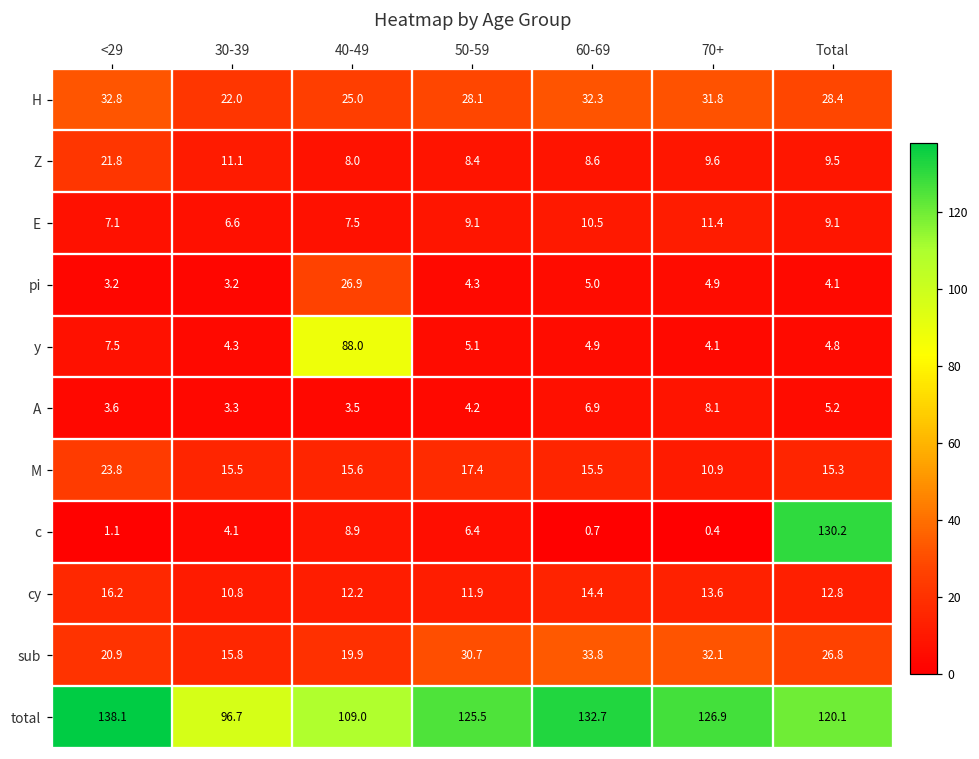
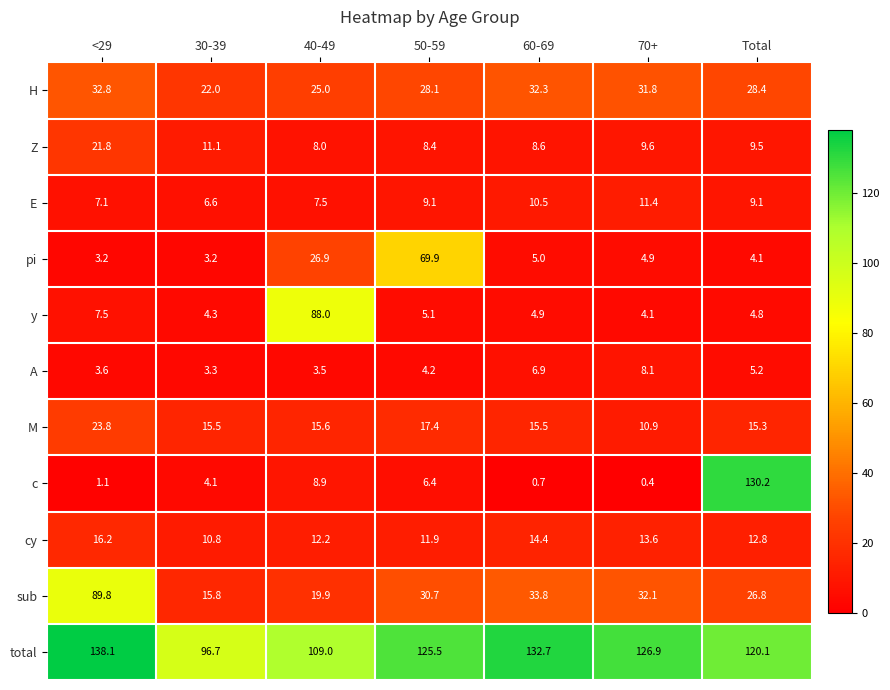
  {
    "H": {
      "<29": 32.8,
      "30-39": 22.0,
      "40-49": 25.0,
      "50-59": 28.1,
      "60-69": 32.3,
      "70+": 31.8,
      "Total": 28.4
    },
    "Z": {
      "<29": 21.8,
      "30-39": 11.1,
      "40-49": 8.0,
      "50-59": 8.4,
      "60-69": 8.6,
      "70+": 9.6,
      "Total": 9.5
    },
    "E": {
      "<29": 7.1,
      "30-39": 6.6,
      "40-49": 7.5,
      "50-59": 9.1,
      "60-69": 10.5,
      "70+": 11.4,
      "Total": 9.1
    },
    "pi": {
      "<29": 3.2,
      "30-39": 3.2,
      "40-49": 26.9,
-     "50-59": 4.3,
+     "50-59": 69.9,
      "60-69": 5.0,
      "70+": 4.9,
      "Total": 4.1
    },
    "y": {
      "<29": 7.5,
      "30-39": 4.3,
      "40-49": 88.0,
      "50-59": 5.1,
      "60-69": 4.9,
      "70+": 4.1,
      "Total": 4.8
    },
    "A": {
      "<29": 3.6,
      "30-39": 3.3,
      "40-49": 3.5,
      "50-59": 4.2,
      "60-69": 6.9,
      "70+": 8.1,
      "Total": 5.2
    },
    "M": {
      "<29": 23.8,
      "30-39": 15.5,
      "40-49": 15.6,
      "50-59": 17.4,
      "60-69": 15.5,
      "70+": 10.9,
      "Total": 15.3
    },
    "c": {
      "<29": 1.1,
      "30-39": 4.1,
      "40-49": 8.9,
      "50-59": 6.4,
      "60-69": 0.7,
      "70+": 0.4,
      "Total": 130.2
    },
    "cy": {
      "<29": 16.2,
      "30-39": 10.8,
      "40-49": 12.2,
      "50-59": 11.9,
      "60-69": 14.4,
      "70+": 13.6,
      "Total": 12.8
    },
    "sub": {
-     "<29": 20.9,
+     "<29": 89.8,
      "30-39": 15.8,
      "40-49": 19.9,
      "50-59": 30.7,
      "60-69": 33.8,
      "70+": 32.1,
      "Total": 26.8
    },
    "total": {
      "<29": 138.1,
      "30-39": 96.7,
      "40-49": 109.0,
      "50-59": 125.5,
      "60-69": 132.7,
      "70+": 126.9,
      "Total": 120.1
    }
  }
